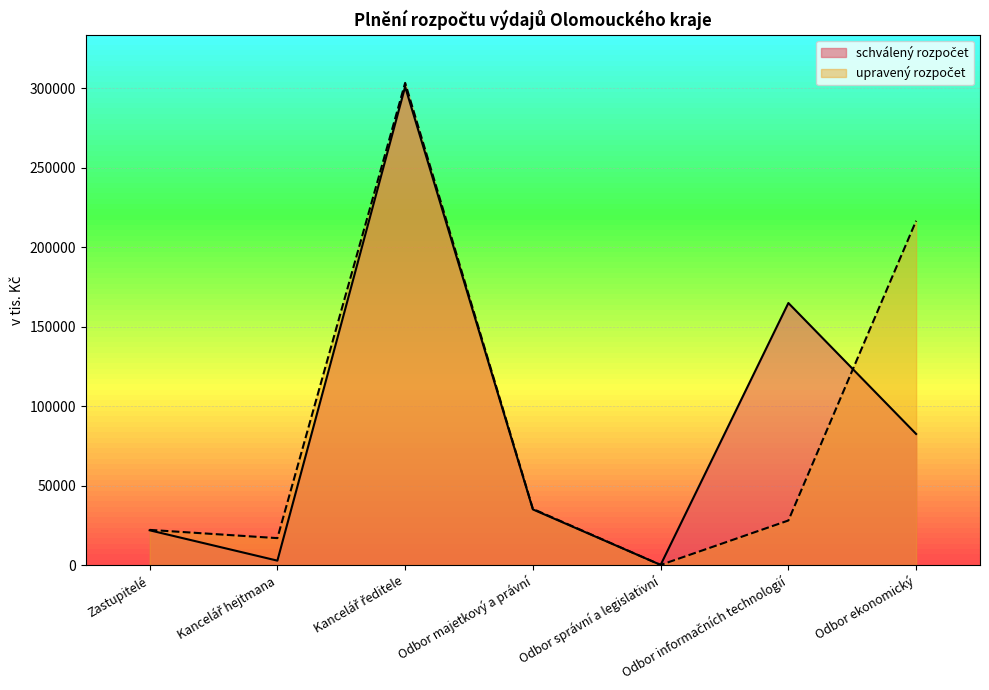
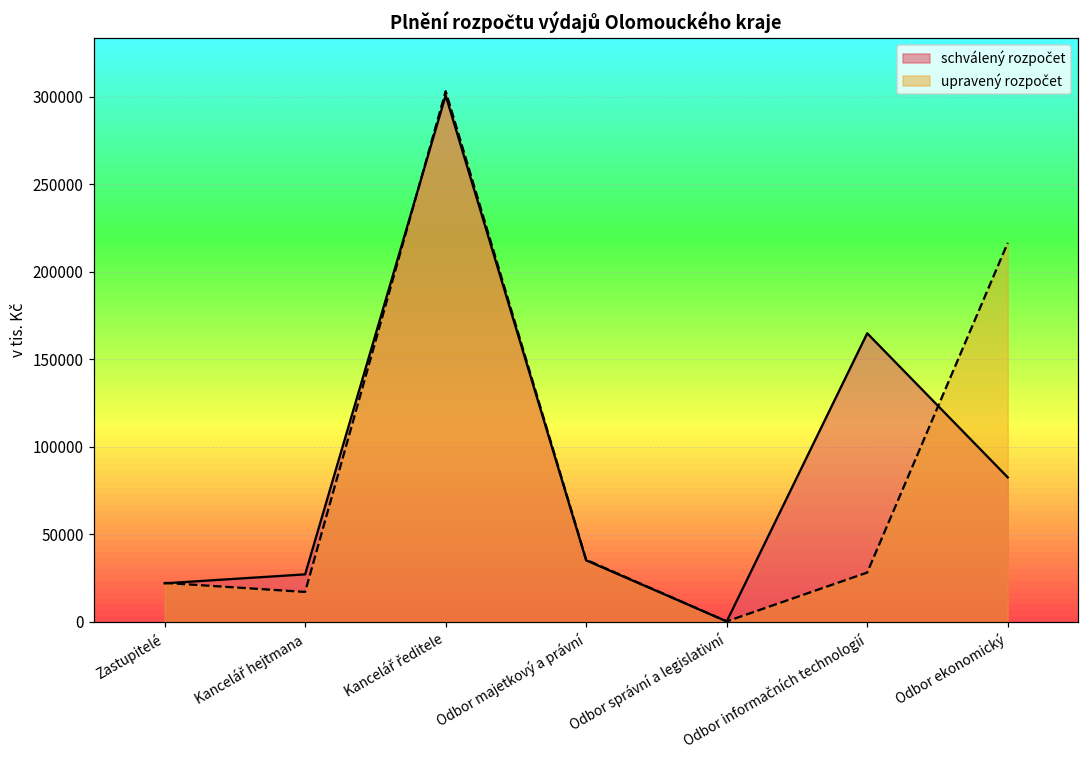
  {
    "schválený rozpočet": {
-     "Kancelář hejtmana": 3000,
+     "Kancelář hejtmana": 27000,
      "Kancelář ředitele": 301000,
      "Odbor informačních technologií": 165000,
      "Odbor ekonomický": 82000
    },
    "upravený rozpočet": {
      "Kancelář hejtmana": 17000,
      "Kancelář ředitele": 303000,
      "Odbor informačních technologií": 28000,
      "Odbor ekonomický": 217000
    }
  }
